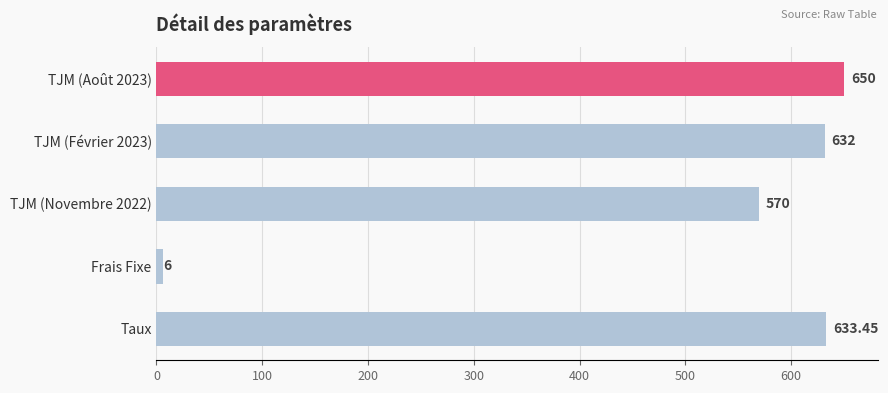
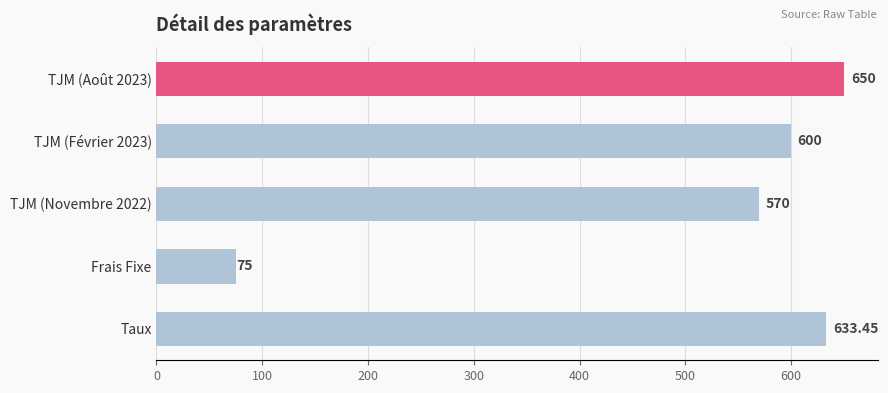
  {
    "TJM (Août 2023)": 650,
-   "TJM (Février 2023)": 632,
+   "TJM (Février 2023)": 600,
    "TJM (Novembre 2022)": 570,
-   "Frais Fixe": 6,
+   "Frais Fixe": 75,
    "Taux": 633.45
  }
